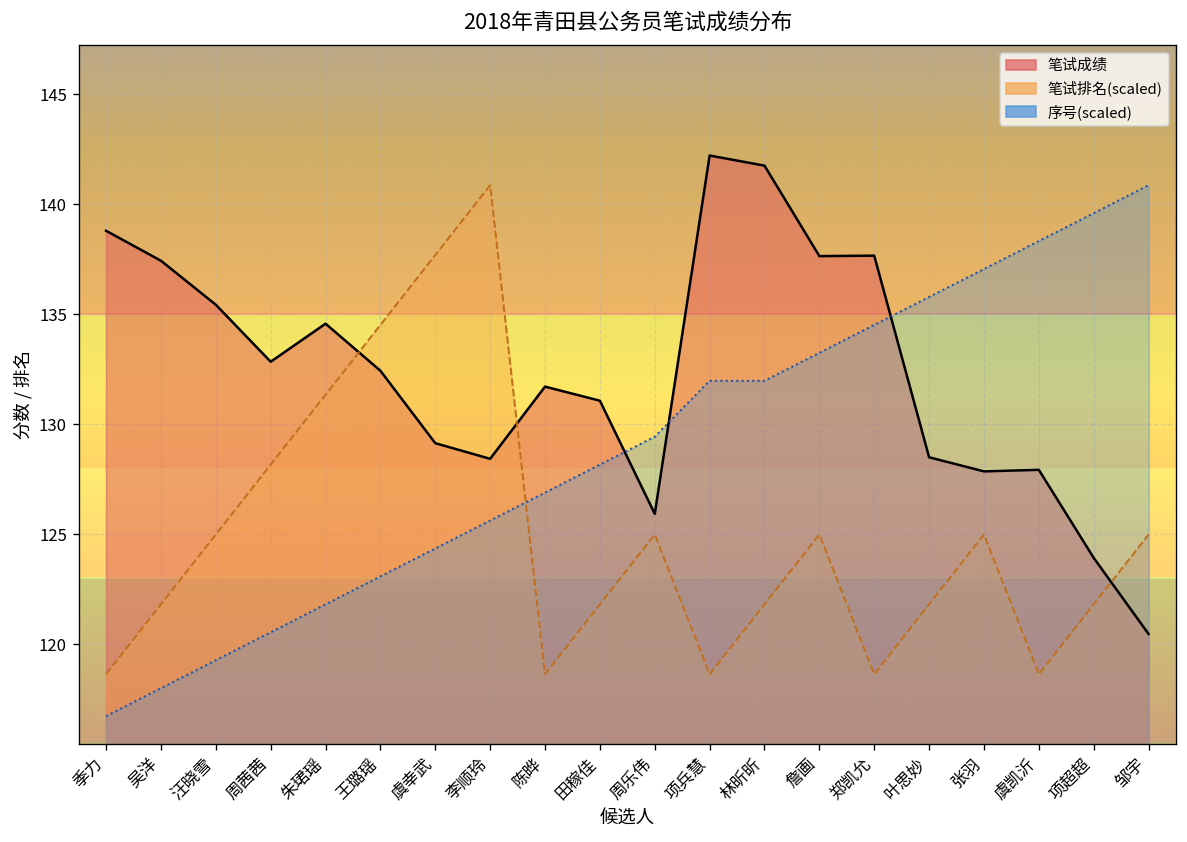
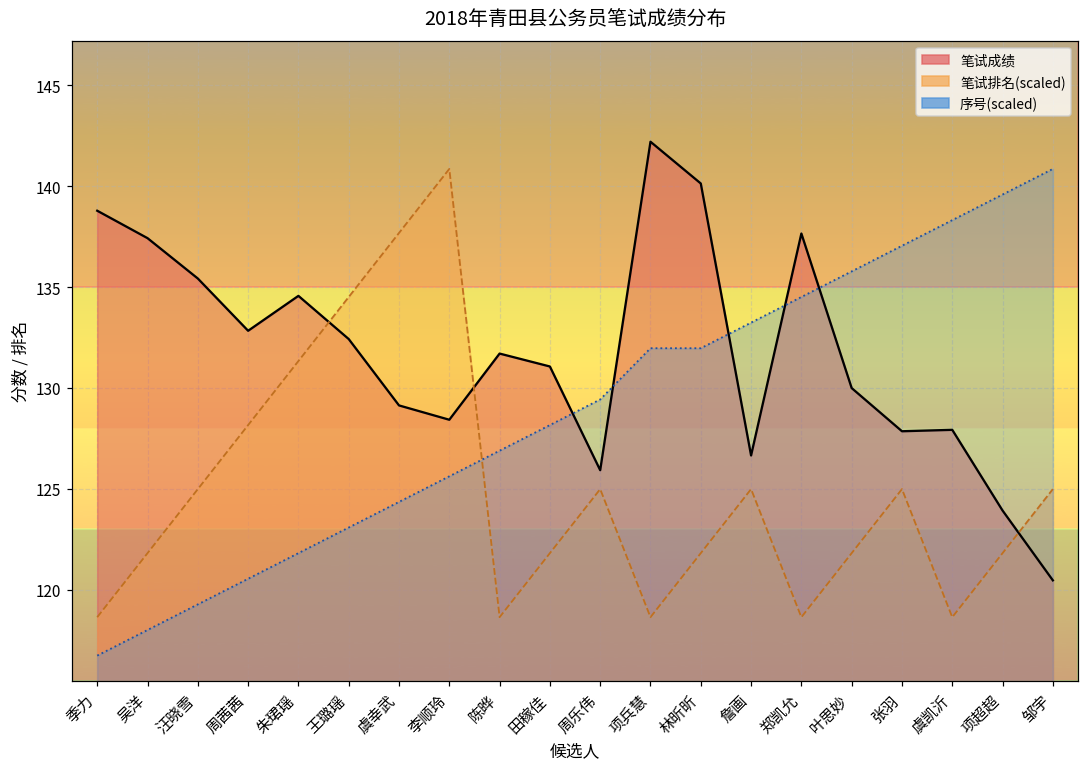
  {
    "笔试成绩": {
      "季力": 138.8,
      "吴洋": 137.4,
      "汪晓雪": 135.4,
      "周茜茜": 132.8,
      "朱珺瑶": 134.6,
      "王璐瑶": 132.4,
      "虞幸武": 129.1,
      "李顺玲": 128.4,
      "陈晔": 131.7,
      "田稼佳": 131.1,
      "周乐伟": 125.9,
      "项兵慧": 142.2,
-     "林昕昕": 141.8,
-     "詹画": 137.6,
+     "林昕昕": 140.1,
+     "詹画": 126.7,
      "郑凯允": 137.7,
-     "叶思妙": 128.5,
+     "叶思妙": 130.0,
      "张羽": 127.9,
      "虞凯沂": 127.9,
      "项超超": 123.9,
      "邹宇": 120.5
    },
    "笔试排名(scaled)": {
      "季力": 118.6,
      "吴洋": 121.8,
      "汪晓雪": 125.0,
      "周茜茜": 128.2,
      "朱珺瑶": 131.3,
      "王璐瑶": 134.5,
      "虞幸武": 137.7,
      "李顺玲": 140.9,
      "陈晔": 118.6,
      "田稼佳": 121.8,
      "周乐伟": 125.0,
      "项兵慧": 118.6,
      "林昕昕": 121.8,
      "詹画": 125.0,
      "郑凯允": 118.6,
      "叶思妙": 121.8,
      "张羽": 125.0,
      "虞凯沂": 118.6,
      "项超超": 121.8,
      "邹宇": 125.0
    },
    "序号(scaled)": {
      "季力": 116.7,
      "吴洋": 118.0,
      "汪晓雪": 119.3,
      "周茜茜": 120.5,
      "朱珺瑶": 121.8,
      "王璐瑶": 123.1,
      "虞幸武": 124.4,
      "李顺玲": 125.6,
      "陈晔": 126.9,
      "田稼佳": 128.2,
      "周乐伟": 129.4,
      "项兵慧": 132.0,
      "林昕昕": 132.0,
      "詹画": 133.2,
      "郑凯允": 134.5,
      "叶思妙": 135.8,
      "张羽": 137.1,
      "虞凯沂": 138.3,
      "项超超": 139.6,
      "邹宇": 140.9
    }
  }
